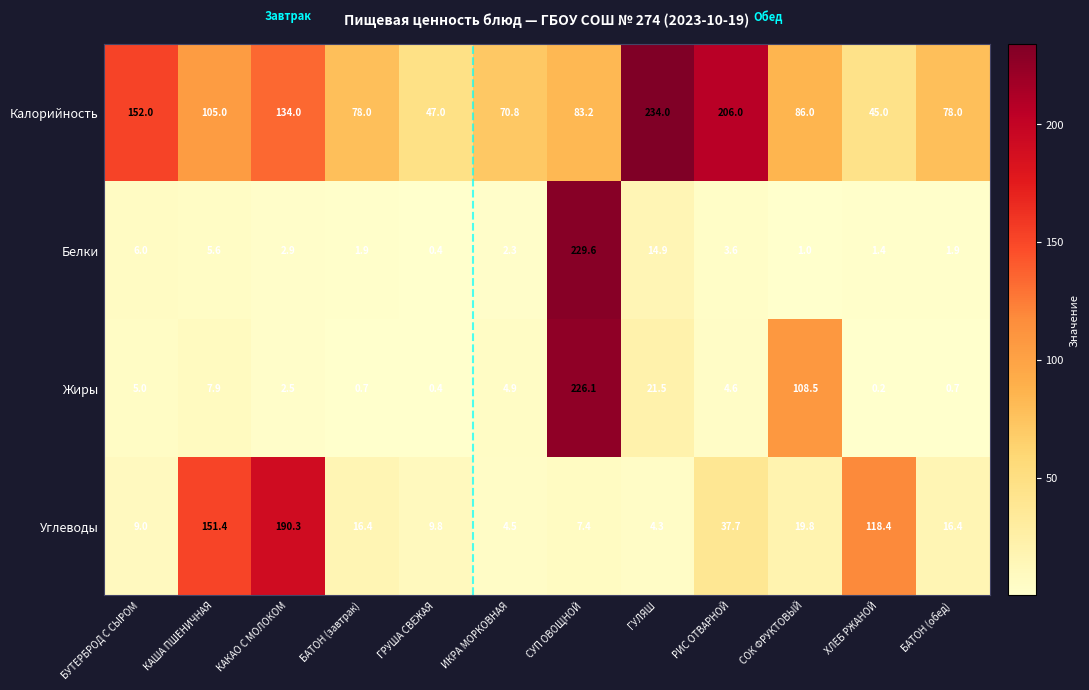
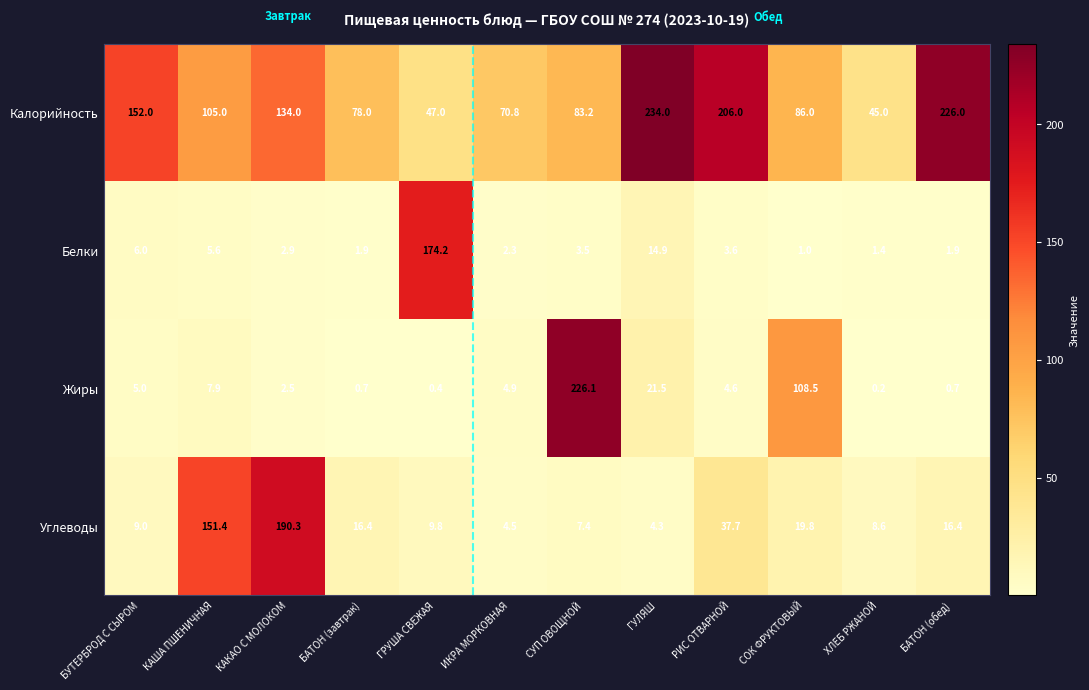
  {
    "Калорийность": {
      "БУТЕРБРОД С СЫРОМ": 152.0,
      "КАША ПШЕНИЧНАЯ": 105.0,
      "КАКАО С МОЛОКОМ": 134.0,
      "БАТОН (завтрак)": 78.0,
      "ГРУША СВЕЖАЯ": 47.0,
      "ИКРА МОРКОВНАЯ": 70.8,
      "СУП ОВОЩНОЙ": 83.2,
      "ГУЛЯШ": 234.0,
      "РИС ОТВАРНОЙ": 206.0,
      "СОК ФРУКТОВЫЙ": 86.0,
      "ХЛЕБ РЖАНОЙ": 45.0,
-     "БАТОН (обед)": 78.0
+     "БАТОН (обед)": 226.0
    },
    "Белки": {
      "БУТЕРБРОД С СЫРОМ": 6.0,
      "КАША ПШЕНИЧНАЯ": 5.6,
      "КАКАО С МОЛОКОМ": 2.9,
      "БАТОН (завтрак)": 1.9,
-     "ГРУША СВЕЖАЯ": 0.4,
+     "ГРУША СВЕЖАЯ": 174.2,
      "ИКРА МОРКОВНАЯ": 2.3,
-     "СУП ОВОЩНОЙ": 229.6,
+     "СУП ОВОЩНОЙ": 3.5,
      "ГУЛЯШ": 14.9,
      "РИС ОТВАРНОЙ": 3.6,
      "СОК ФРУКТОВЫЙ": 1.0,
      "ХЛЕБ РЖАНОЙ": 1.4,
      "БАТОН (обед)": 1.9
    },
    "Жиры": {
      "БУТЕРБРОД С СЫРОМ": 5.0,
      "КАША ПШЕНИЧНАЯ": 7.9,
      "КАКАО С МОЛОКОМ": 2.5,
      "БАТОН (завтрак)": 0.7,
      "ГРУША СВЕЖАЯ": 0.4,
      "ИКРА МОРКОВНАЯ": 4.9,
      "СУП ОВОЩНОЙ": 226.1,
      "ГУЛЯШ": 21.5,
      "РИС ОТВАРНОЙ": 4.6,
      "СОК ФРУКТОВЫЙ": 108.5,
      "ХЛЕБ РЖАНОЙ": 0.2,
      "БАТОН (обед)": 0.7
    },
    "Углеводы": {
      "БУТЕРБРОД С СЫРОМ": 9.0,
      "КАША ПШЕНИЧНАЯ": 151.4,
      "КАКАО С МОЛОКОМ": 190.3,
      "БАТОН (завтрак)": 16.4,
      "ГРУША СВЕЖАЯ": 9.8,
      "ИКРА МОРКОВНАЯ": 4.5,
      "СУП ОВОЩНОЙ": 7.4,
      "ГУЛЯШ": 4.3,
      "РИС ОТВАРНОЙ": 37.7,
      "СОК ФРУКТОВЫЙ": 19.8,
-     "ХЛЕБ РЖАНОЙ": 118.4,
+     "ХЛЕБ РЖАНОЙ": 8.6,
      "БАТОН (обед)": 16.4
    }
  }
